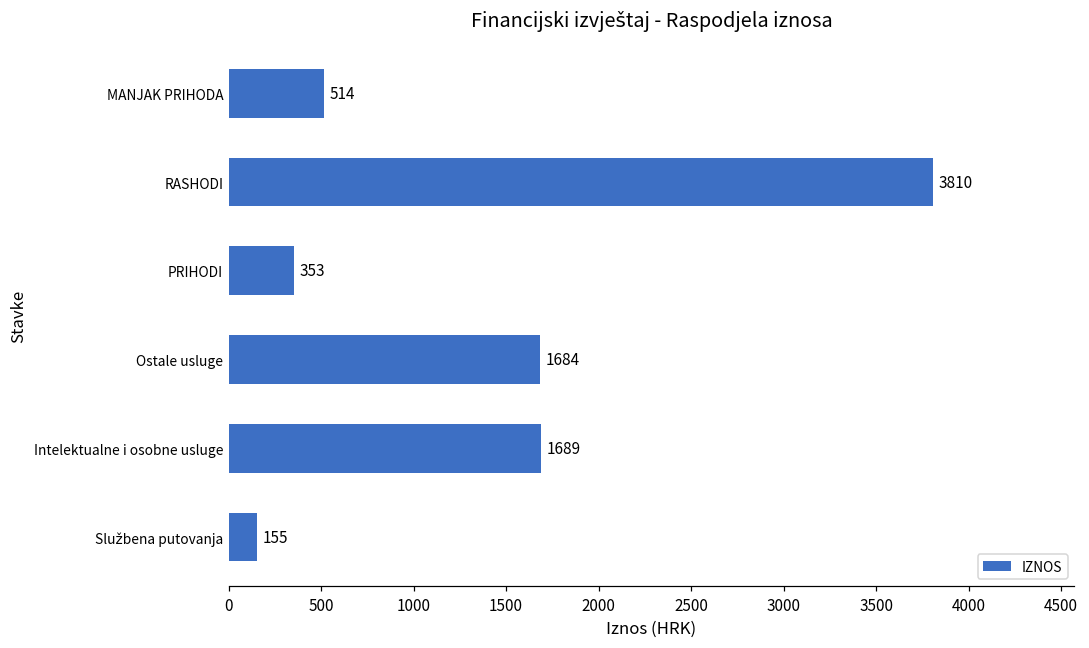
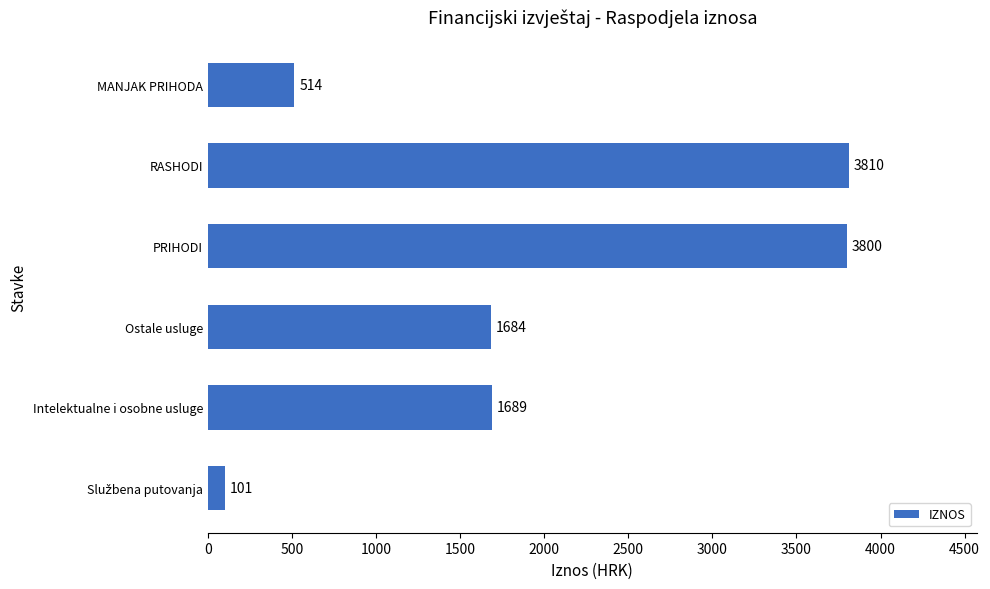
  {
    "MANJAK PRIHODA": 514,
    "RASHODI": 3810,
-   "PRIHODI": 353,
+   "PRIHODI": 3800,
    "Ostale usluge": 1684,
    "Intelektualne i osobne usluge": 1689,
-   "Službena putovanja": 155
+   "Službena putovanja": 101
  }
